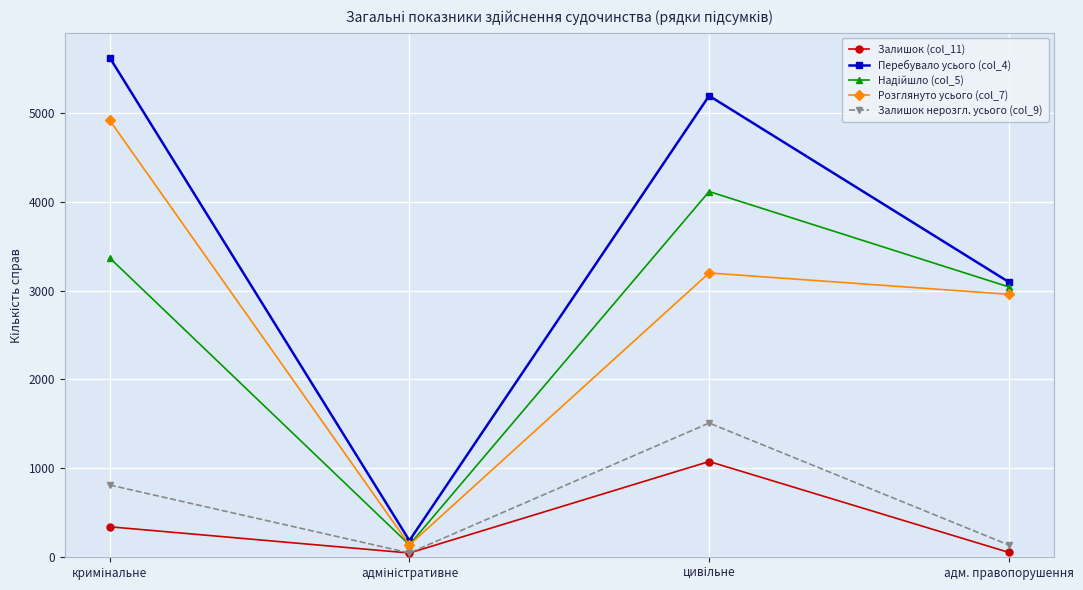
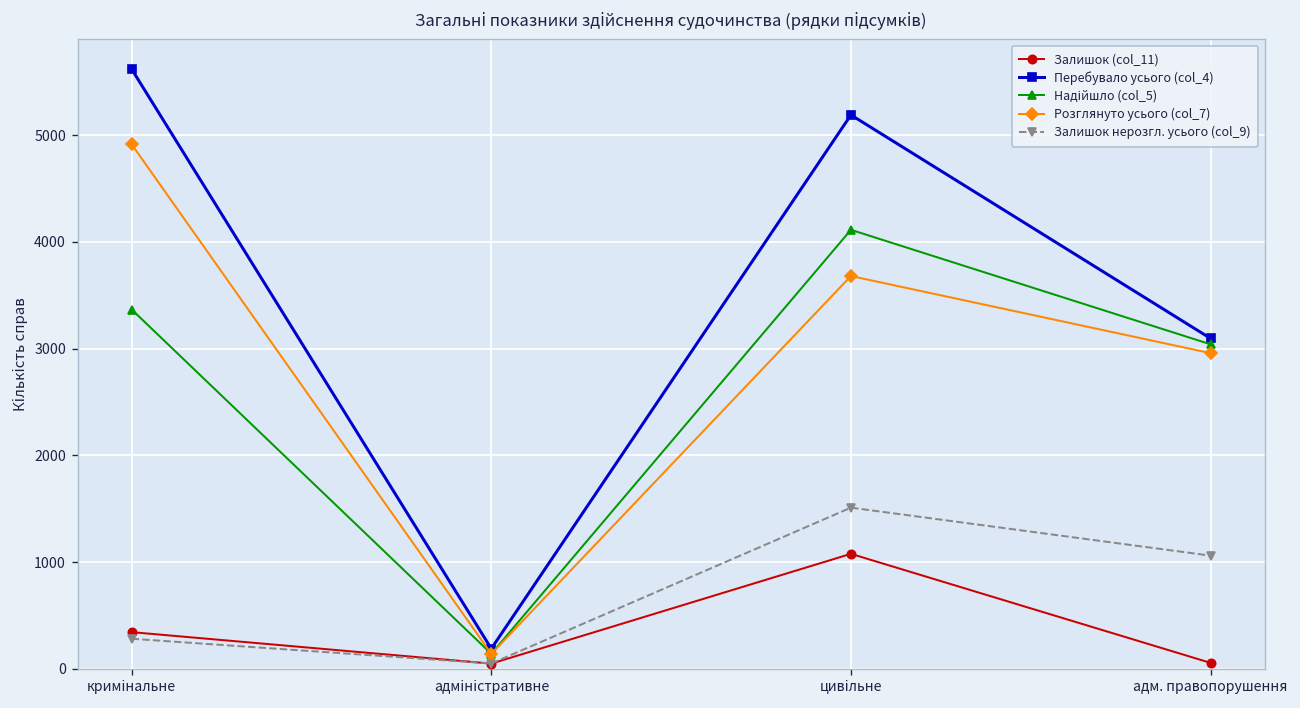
  {
    "Залишок (col_11)": {
      "кримінальне": 300,
      "цивільне": 1100,
      "адм. правопорушення": 100
    },
    "Перебувало усього (col_4)": {
      "кримінальне": 5600,
      "адміністративне": 200,
      "цивільне": 5200,
      "адм. правопорушення": 3100
    },
    "Надійшло (col_5)": {
      "кримінальне": 3400,
      "цивільне": 4100,
      "адм. правопорушення": 3000
    },
    "Розглянуто усього (col_7)": {
      "кримінальне": 4900,
-     "цивільне": 3200,
+     "цивільне": 3700,
      "адм. правопорушення": 3000
    },
    "Залишок нерозгл. усього (col_9)": {
-     "кримінальне": 800,
+     "кримінальне": 300,
      "цивільне": 1500,
-     "адм. правопорушення": 100
+     "адм. правопорушення": 1100
    }
  }
